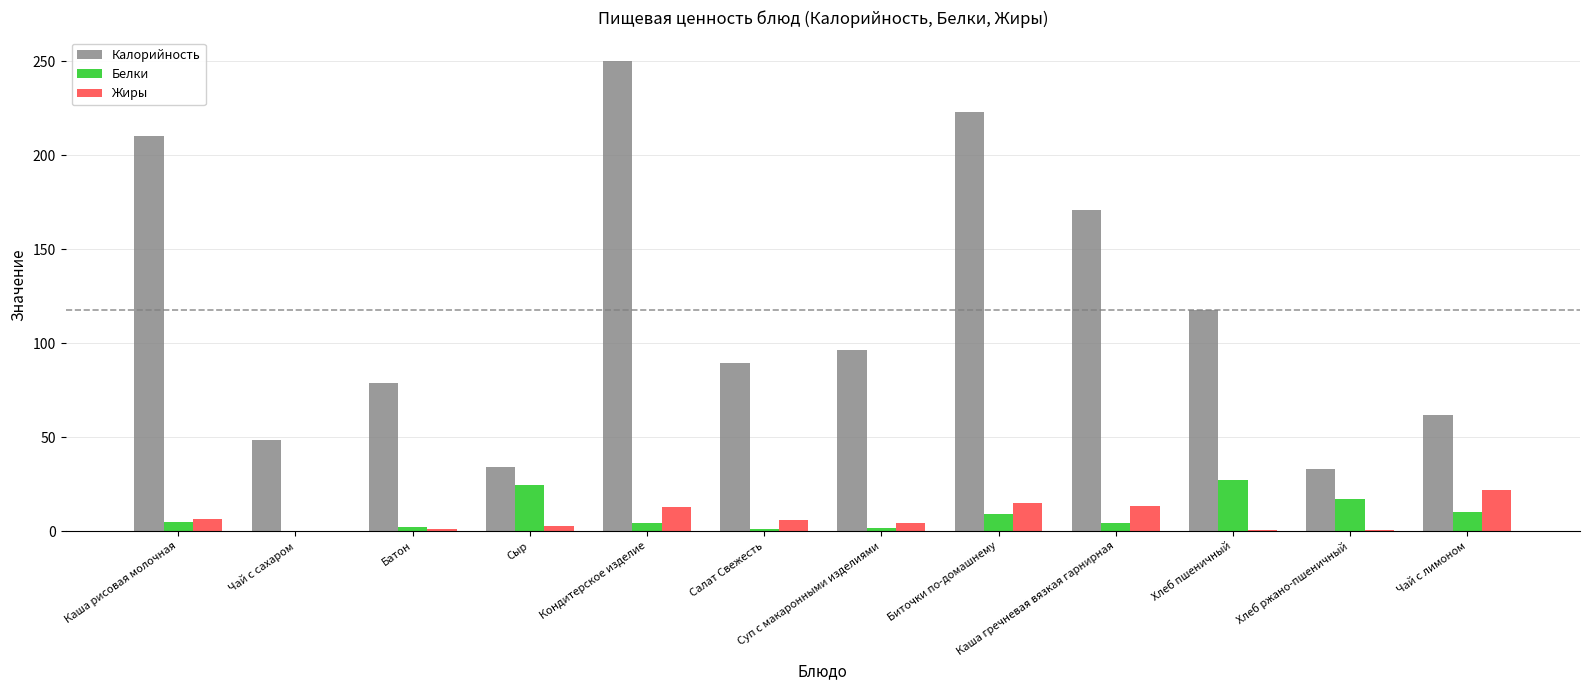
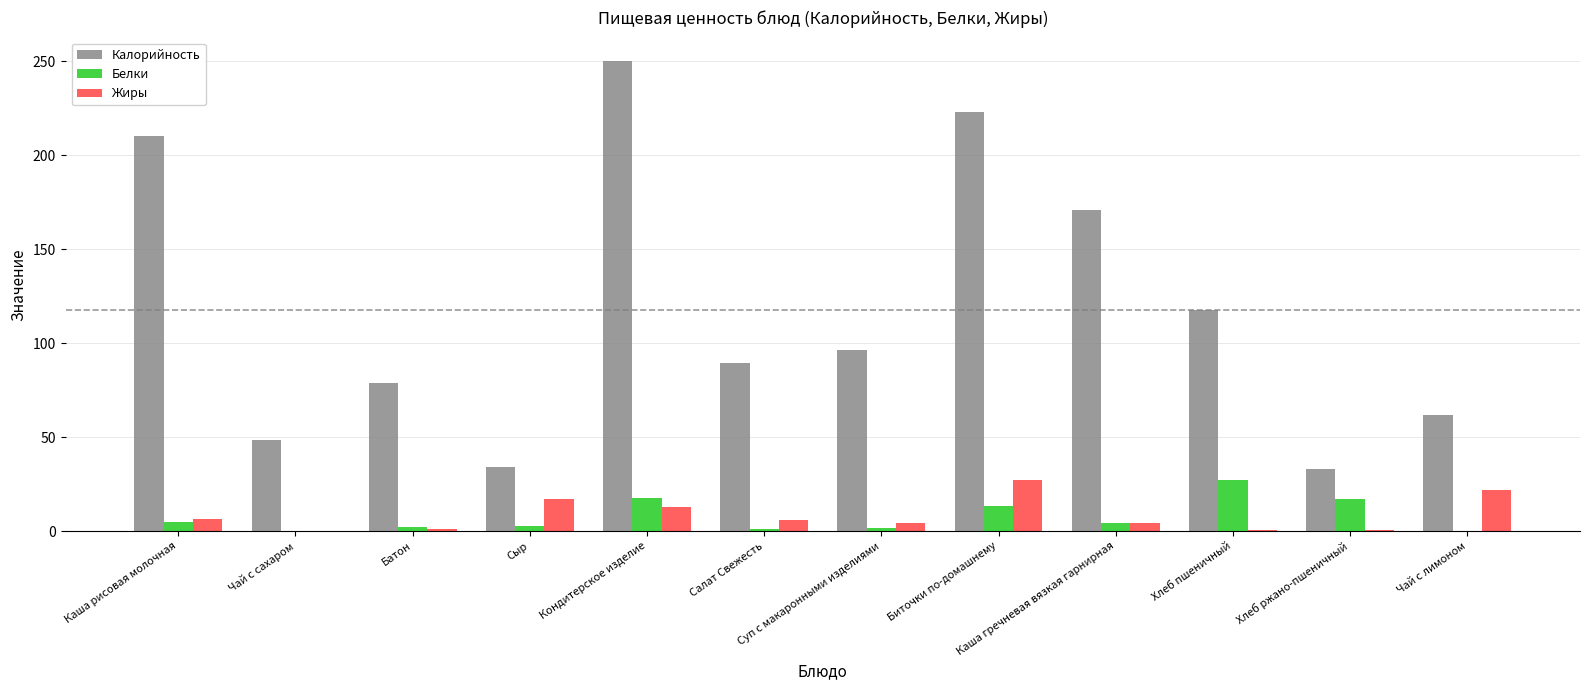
  {
    "Калорийность": {
      "Каша рисовая молочная": 210,
      "Чай с сахаром": 49,
      "Батон": 79,
      "Сыр": 34,
      "Кондитерское изделие": 250,
      "Салат Свежесть": 90,
      "Суп с макаронными изделиями": 97,
      "Биточки по-домашнему": 223,
      "Каша гречневая вязкая гарнирная": 171,
      "Хлеб пшеничный": 118,
      "Хлеб ржано-пшеничный": 33,
      "Чай с лимоном": 62
    },
    "Белки": {
      "Каша рисовая молочная": 5,
      "Батон": 2,
-     "Сыр": 25,
-     "Кондитерское изделие": 5,
+     "Сыр": 3,
+     "Кондитерское изделие": 18,
      "Суп с макаронными изделиями": 2,
-     "Биточки по-домашнему": 9,
+     "Биточки по-домашнему": 13,
      "Каша гречневая вязкая гарнирная": 4,
      "Хлеб пшеничный": 27,
      "Хлеб ржано-пшеничный": 17,
-     "Чай с лимоном": 10
+     "Чай с лимоном": 0
    },
    "Жиры": {
      "Каша рисовая молочная": 7,
      "Чай с сахаром": 0,
-     "Сыр": 3,
+     "Сыр": 17,
      "Кондитерское изделие": 13,
      "Салат Свежесть": 6,
      "Суп с макаронными изделиями": 4,
-     "Биточки по-домашнему": 15,
-     "Каша гречневая вязкая гарнирная": 13,
+     "Биточки по-домашнему": 27,
+     "Каша гречневая вязкая гарнирная": 4,
      "Чай с лимоном": 22
    }
  }
